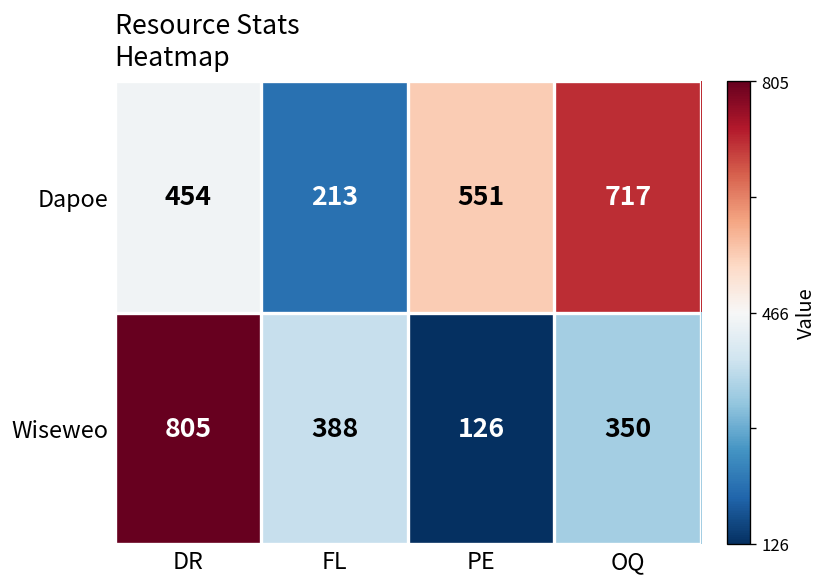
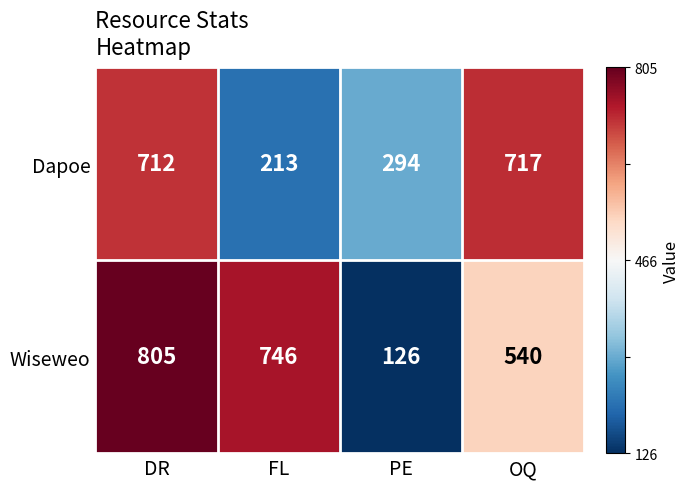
  {
    "Dapoe": {
-     "DR": 454,
+     "DR": 712,
      "FL": 213,
-     "PE": 551,
+     "PE": 294,
      "OQ": 717
    },
    "Wiseweo": {
      "DR": 805,
-     "FL": 388,
+     "FL": 746,
      "PE": 126,
-     "OQ": 350
+     "OQ": 540
    }
  }
